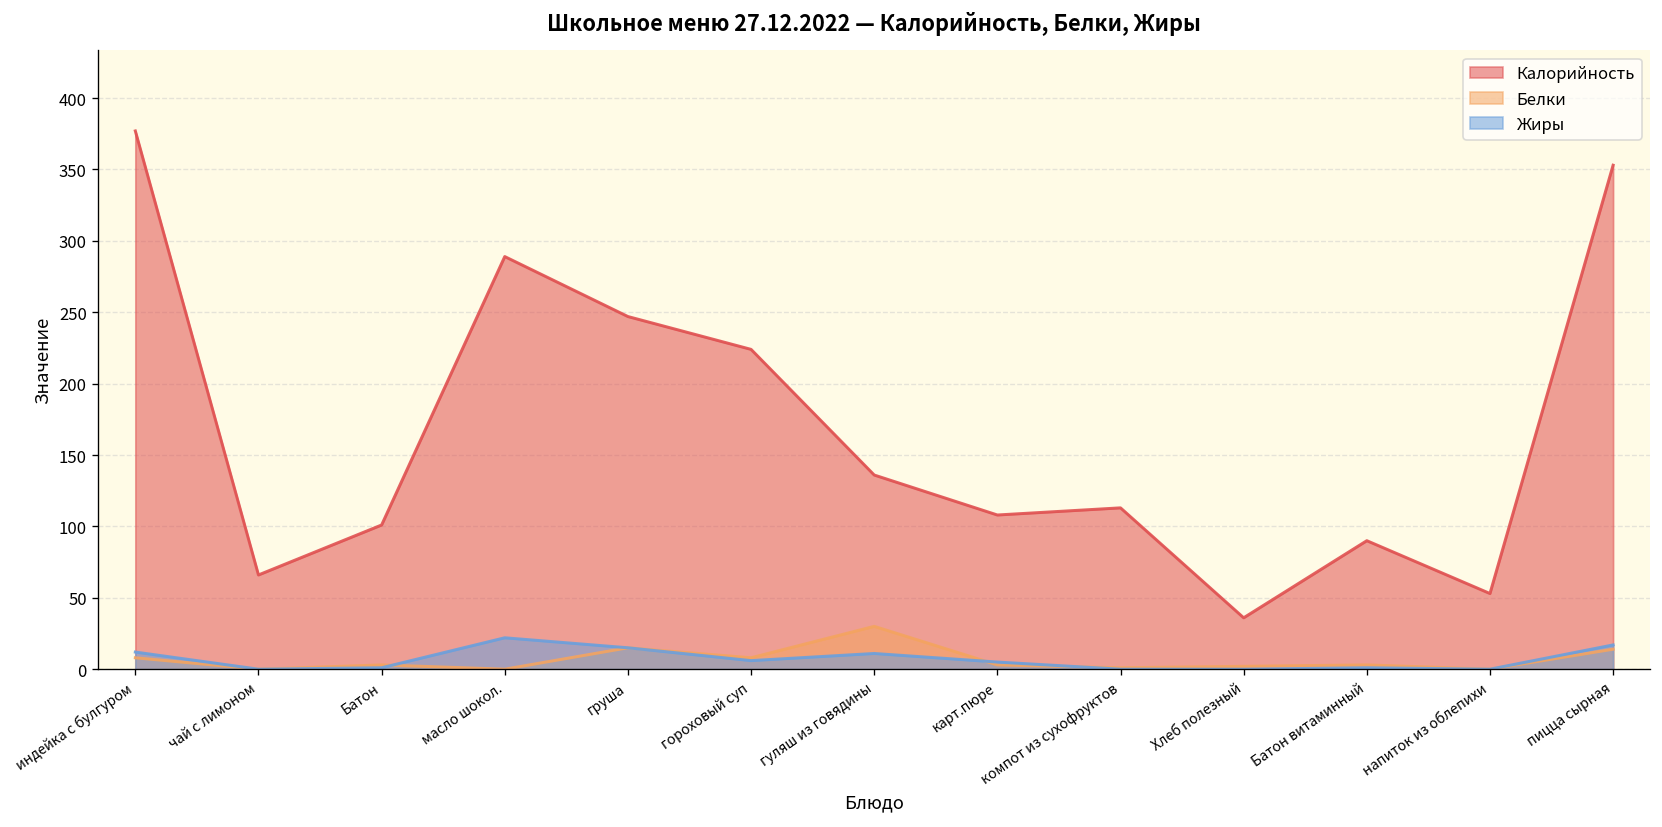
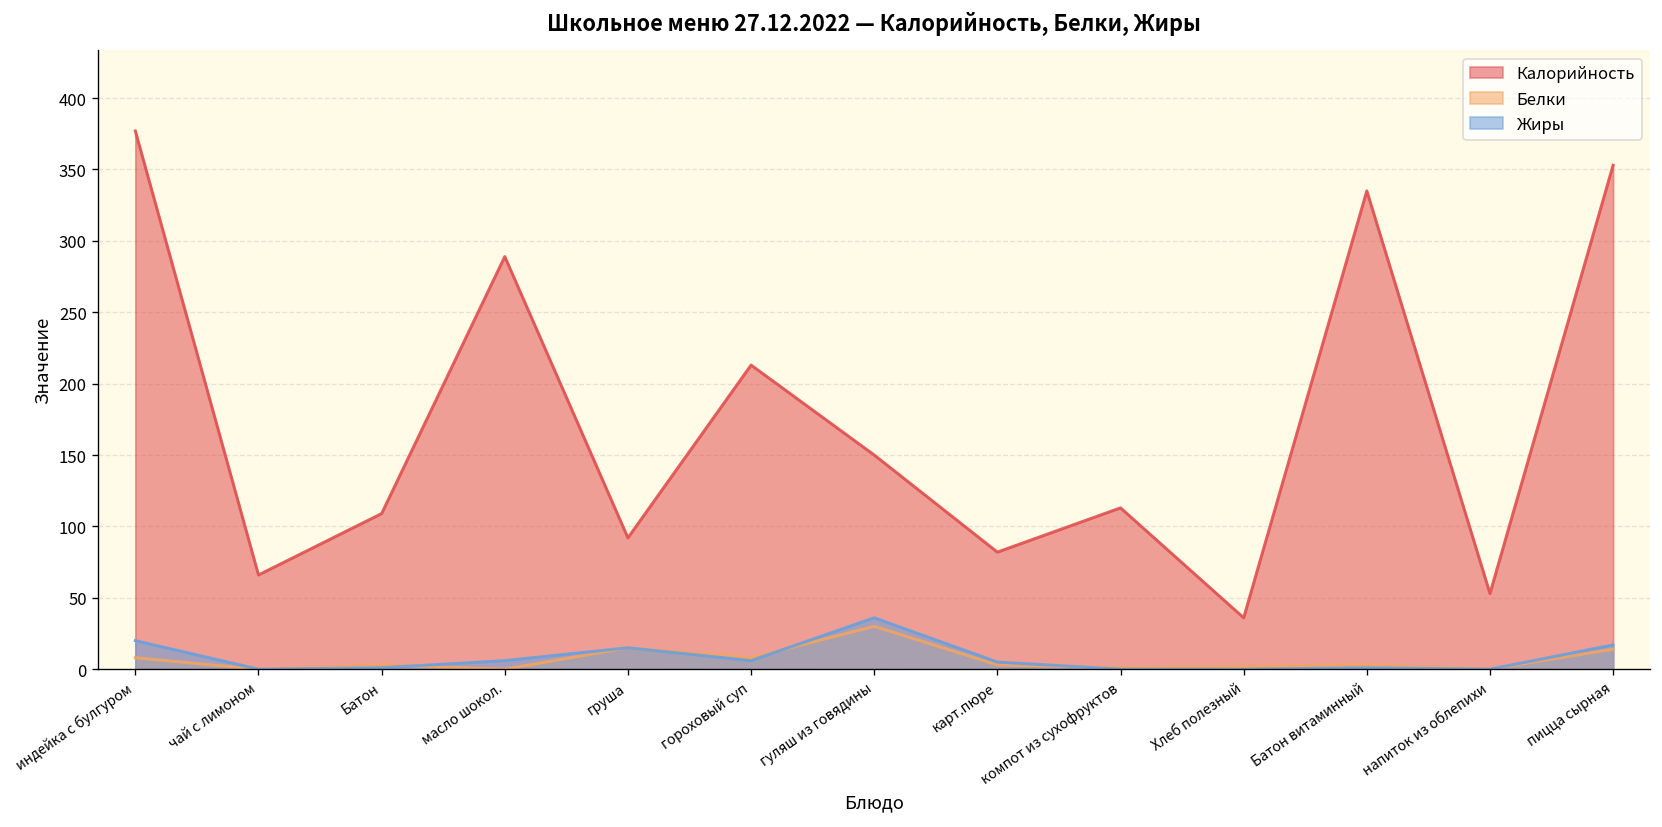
  {
    "Калорийность": {
      "индейка с булгуром": 377,
      "чай с лимоном": 66,
-     "Батон": 101,
+     "Батон": 109,
      "масло шокол.": 289,
-     "груша": 247,
-     "гороховый суп": 224,
-     "гуляш из говядины": 136,
-     "карт.пюре": 108,
+     "груша": 92,
+     "гороховый суп": 213,
+     "гуляш из говядины": 150,
+     "карт.пюре": 82,
      "компот из сухофруктов": 113,
      "Хлеб полезный": 36,
-     "Батон витаминный": 90,
+     "Батон витаминный": 335,
      "напиток из облепихи": 53,
      "пицца сырная": 353
    },
    "Белки": {
      "индейка с булгуром": 8,
      "масло шокол.": 0,
      "гуляш из говядины": 30,
      "пицца сырная": 14
    },
    "Жиры": {
-     "индейка с булгуром": 12,
-     "масло шокол.": 22,
-     "гуляш из говядины": 11,
+     "индейка с булгуром": 20,
+     "масло шокол.": 6,
+     "гуляш из говядины": 36,
      "пицца сырная": 17
    }
  }
